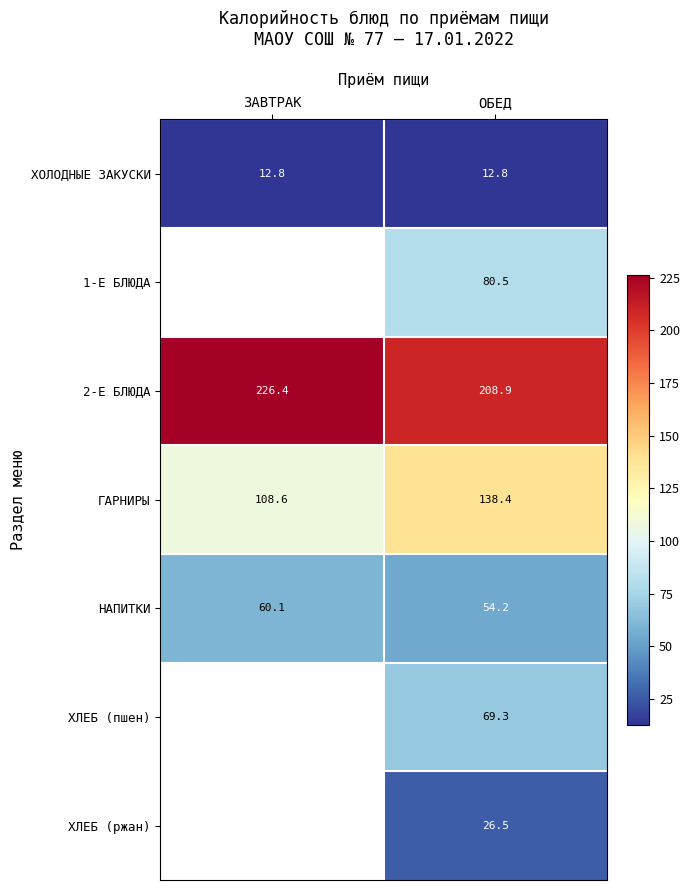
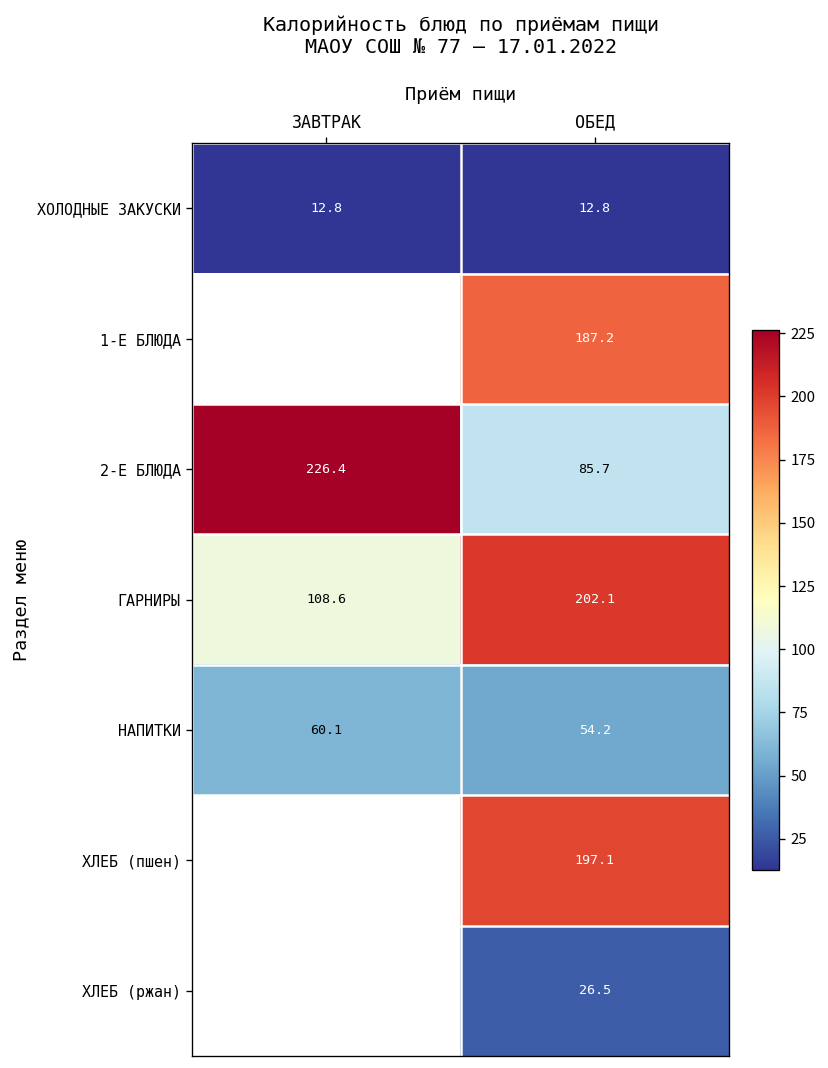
  {
    "ХОЛОДНЫЕ ЗАКУСКИ": {
      "ЗАВТРАК": 12.8,
      "ОБЕД": 12.8
    },
    "1-Е БЛЮДА": {
-     "ОБЕД": 80.5
+     "ОБЕД": 187.2
    },
    "2-Е БЛЮДА": {
      "ЗАВТРАК": 226.4,
-     "ОБЕД": 208.9
+     "ОБЕД": 85.7
    },
    "ГАРНИРЫ": {
      "ЗАВТРАК": 108.6,
-     "ОБЕД": 138.4
+     "ОБЕД": 202.1
    },
    "НАПИТКИ": {
      "ЗАВТРАК": 60.1,
      "ОБЕД": 54.2
    },
    "ХЛЕБ (пшен)": {
-     "ОБЕД": 69.3
+     "ОБЕД": 197.1
    },
    "ХЛЕБ (ржан)": {
      "ОБЕД": 26.5
    }
  }
